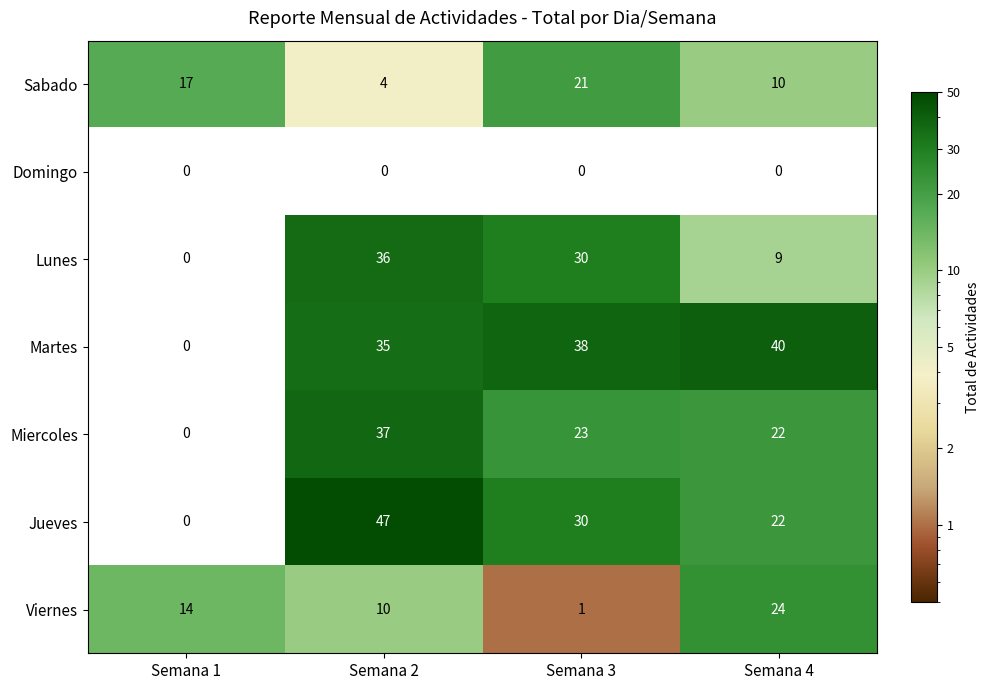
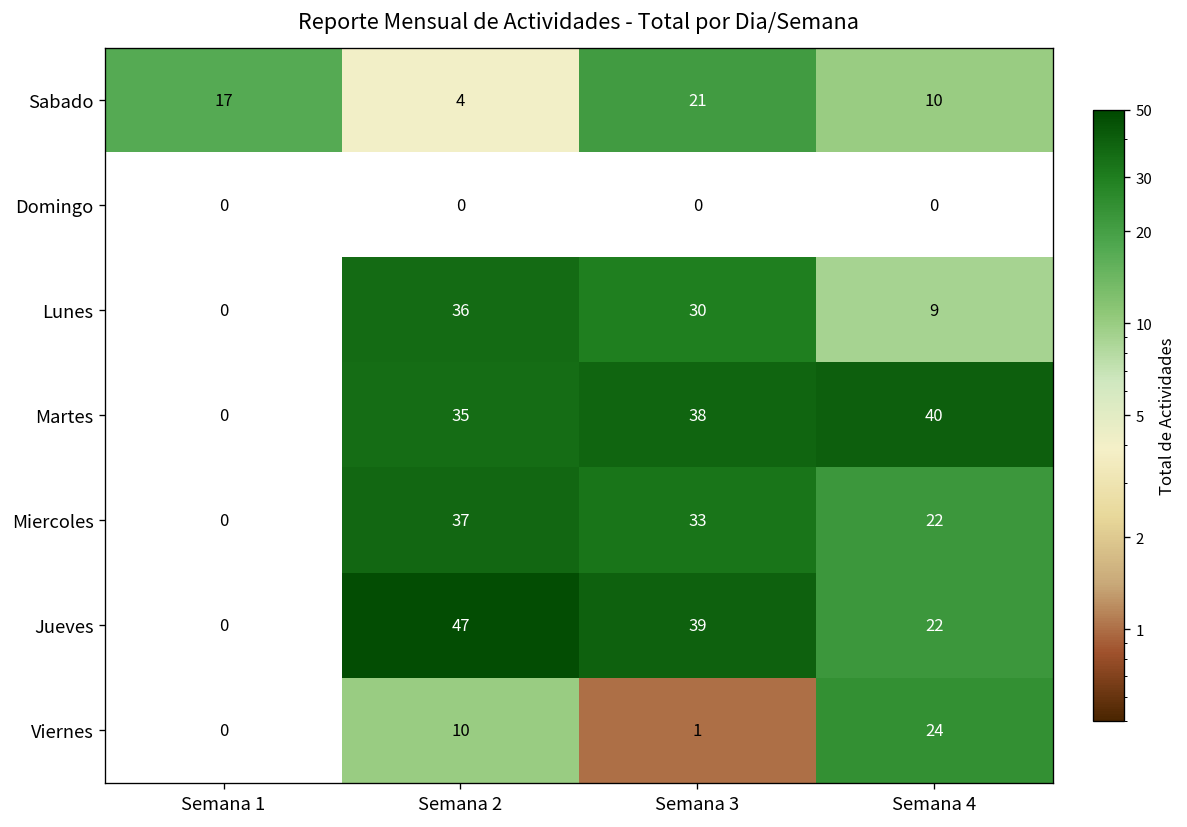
  {
    "Sabado": {
      "Semana 1": 17,
      "Semana 2": 4,
      "Semana 3": 21,
      "Semana 4": 10
    },
    "Domingo": {
      "Semana 1": 0,
      "Semana 2": 0,
      "Semana 3": 0,
      "Semana 4": 0
    },
    "Lunes": {
      "Semana 1": 0,
      "Semana 2": 36,
      "Semana 3": 30,
      "Semana 4": 9
    },
    "Martes": {
      "Semana 1": 0,
      "Semana 2": 35,
      "Semana 3": 38,
      "Semana 4": 40
    },
    "Miercoles": {
      "Semana 1": 0,
      "Semana 2": 37,
-     "Semana 3": 23,
+     "Semana 3": 33,
      "Semana 4": 22
    },
    "Jueves": {
      "Semana 1": 0,
      "Semana 2": 47,
-     "Semana 3": 30,
+     "Semana 3": 39,
      "Semana 4": 22
    },
    "Viernes": {
-     "Semana 1": 14,
+     "Semana 1": 0,
      "Semana 2": 10,
      "Semana 3": 1,
      "Semana 4": 24
    }
  }
